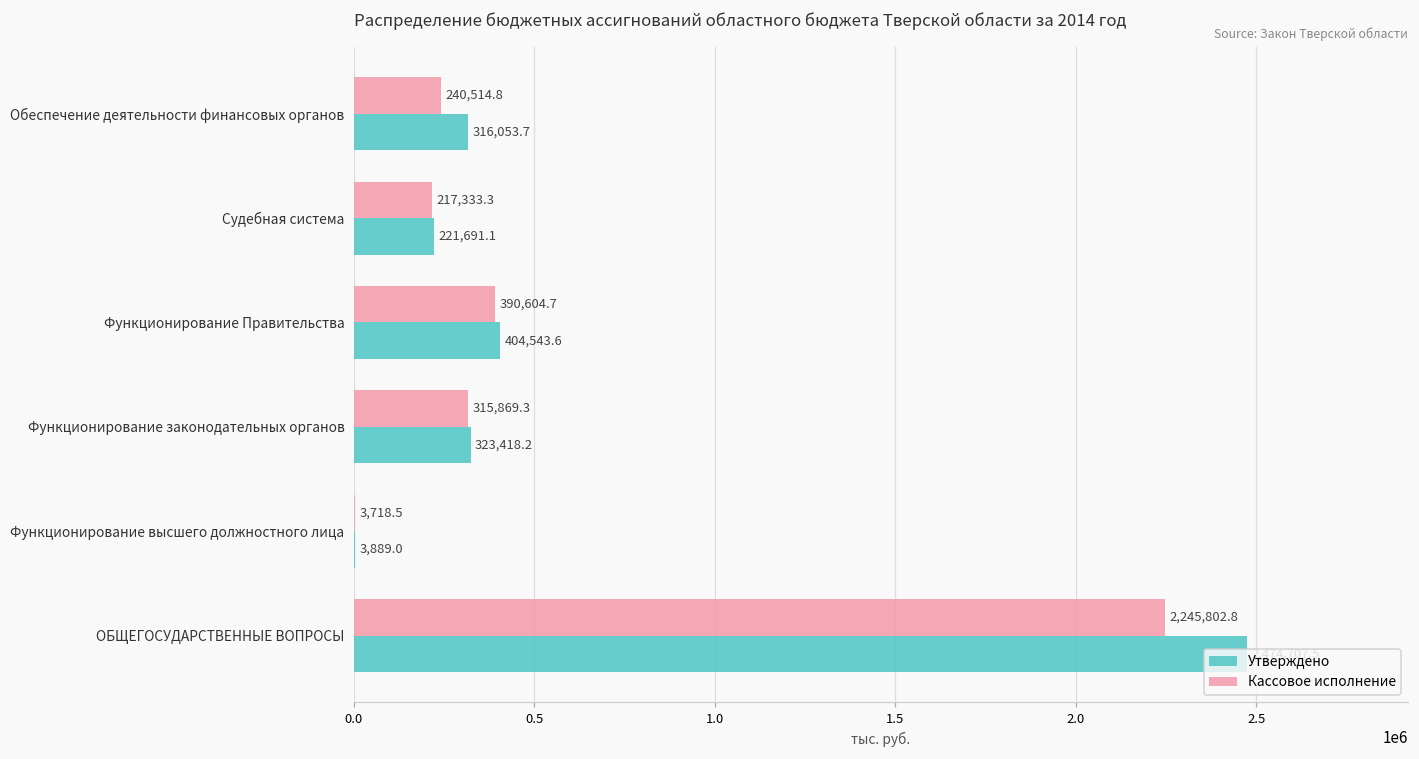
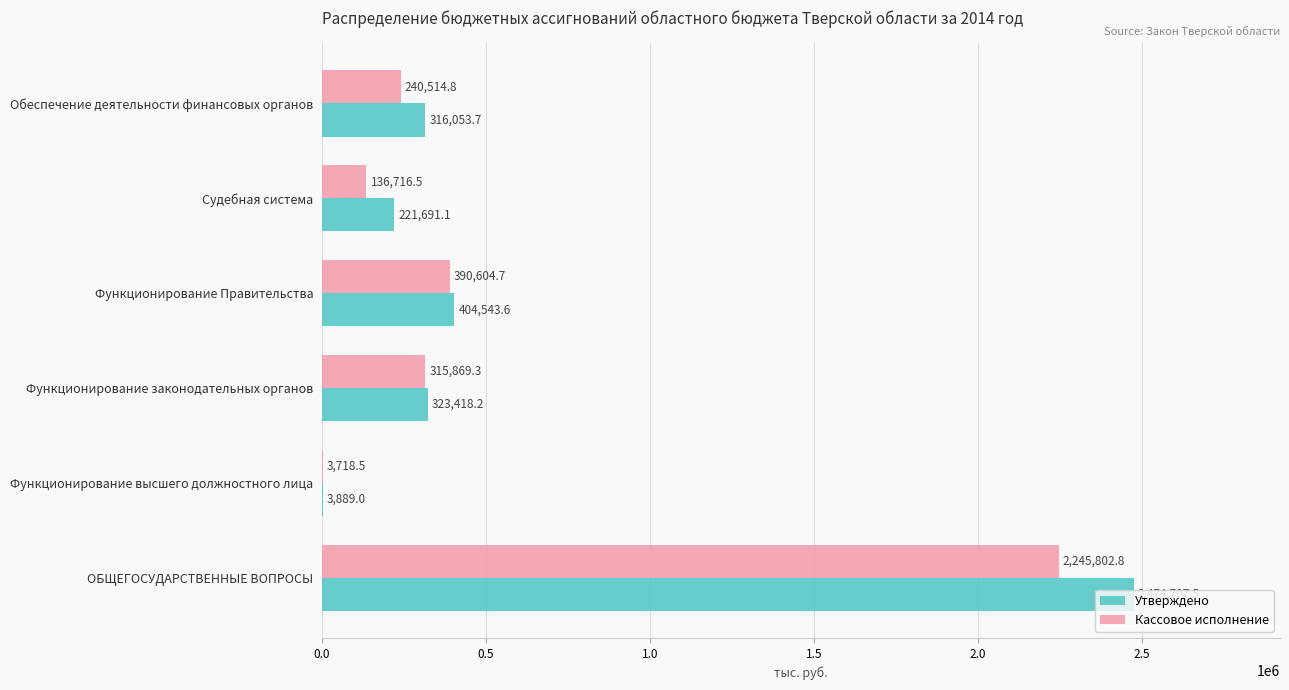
  {
    "Утверждено": {
      "Обеспечение деятельности финансовых органов": "316,053.7",
      "Судебная система": "221,691.1",
      "Функционирование Правительства": "404,543.6",
      "Функционирование законодательных органов": "323,418.2",
      "Функционирование высшего должностного лица": "3,889.0"
    },
    "Кассовое исполнение": {
      "Обеспечение деятельности финансовых органов": "240,514.8",
-     "Судебная система": "217,333.3",
+     "Судебная система": "136,716.5",
      "Функционирование Правительства": "390,604.7",
      "Функционирование законодательных органов": "315,869.3",
      "Функционирование высшего должностного лица": "3,718.5",
      "ОБЩЕГОСУДАРСТВЕННЫЕ ВОПРОСЫ": "2,245,802.8"
    }
  }
